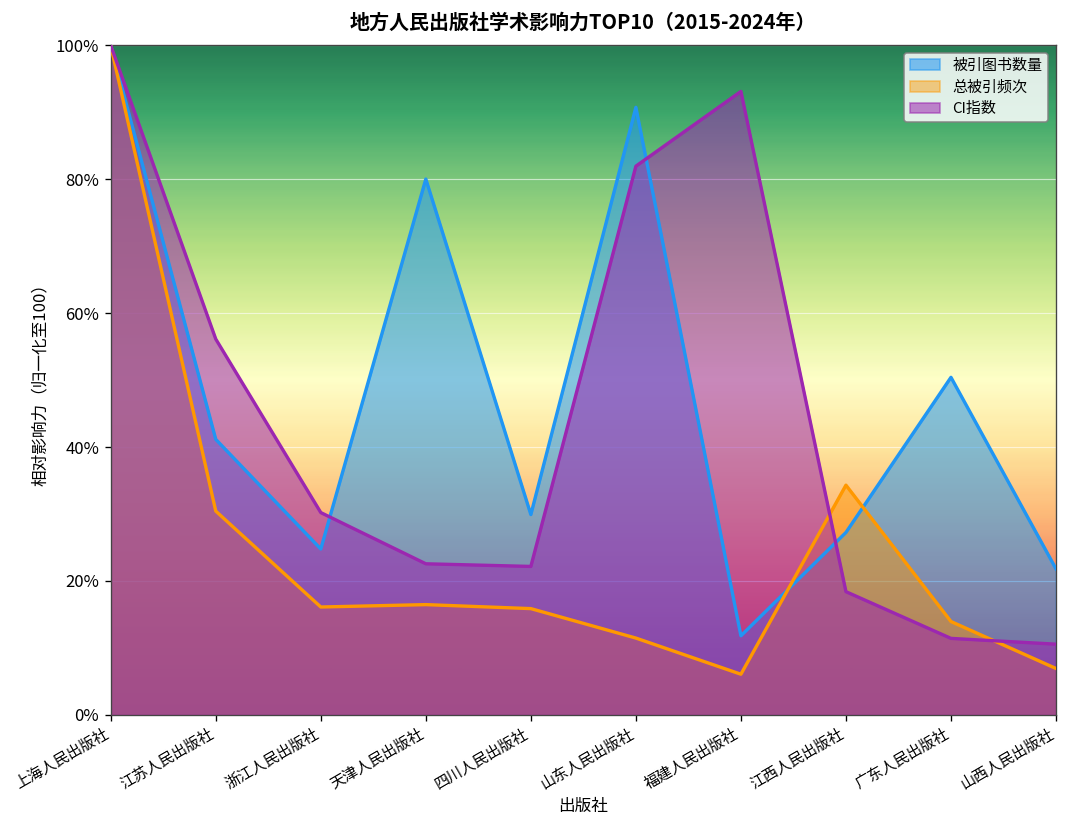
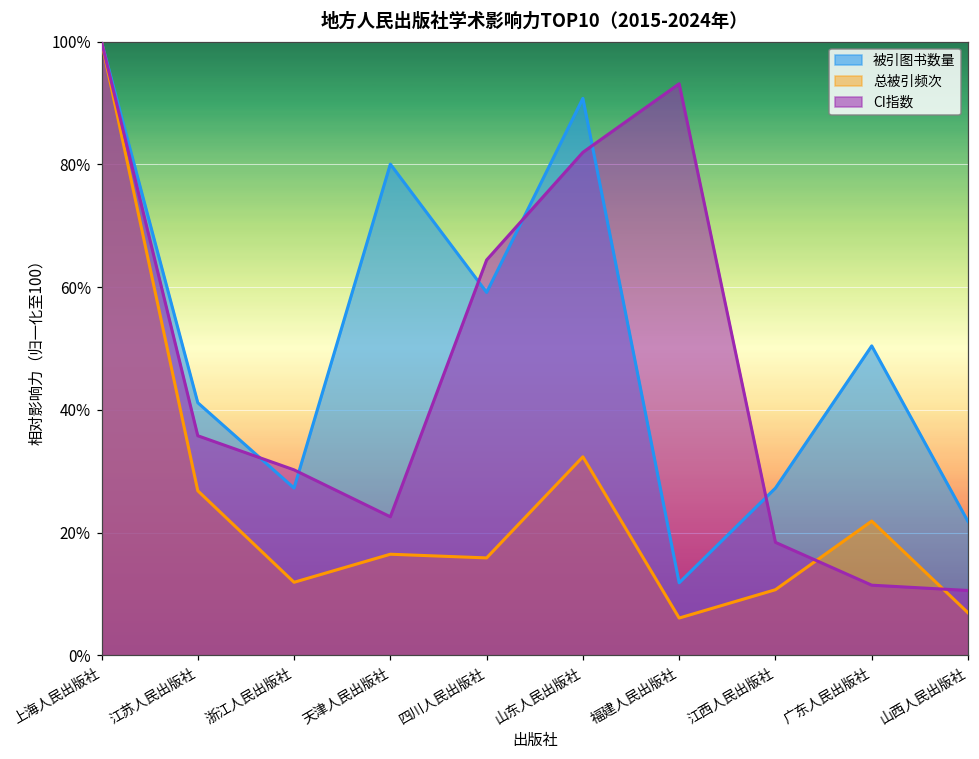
  {
    "被引图书数量": {
      "江苏人民出版社": "41%",
-     "浙江人民出版社": "25%",
+     "浙江人民出版社": "27%",
      "天津人民出版社": "80%",
-     "四川人民出版社": "30%",
+     "四川人民出版社": "59%",
      "山东人民出版社": "91%",
      "福建人民出版社": "12%",
      "江西人民出版社": "27%",
      "广东人民出版社": "50%",
      "山西人民出版社": "22%"
    },
    "总被引频次": {
-     "江苏人民出版社": "30%",
-     "浙江人民出版社": "16%",
+     "江苏人民出版社": "27%",
+     "浙江人民出版社": "12%",
      "天津人民出版社": "16%",
      "四川人民出版社": "16%",
-     "山东人民出版社": "11%",
+     "山东人民出版社": "32%",
      "福建人民出版社": "6%",
-     "江西人民出版社": "34%",
-     "广东人民出版社": "14%",
+     "江西人民出版社": "11%",
+     "广东人民出版社": "22%",
      "山西人民出版社": "7%"
    },
    "CI指数": {
-     "江苏人民出版社": "56%",
+     "江苏人民出版社": "36%",
      "浙江人民出版社": "30%",
      "天津人民出版社": "23%",
-     "四川人民出版社": "22%",
+     "四川人民出版社": "64%",
      "山东人民出版社": "82%",
      "福建人民出版社": "93%",
      "江西人民出版社": "18%",
      "广东人民出版社": "11%",
      "山西人民出版社": "11%"
    }
  }
